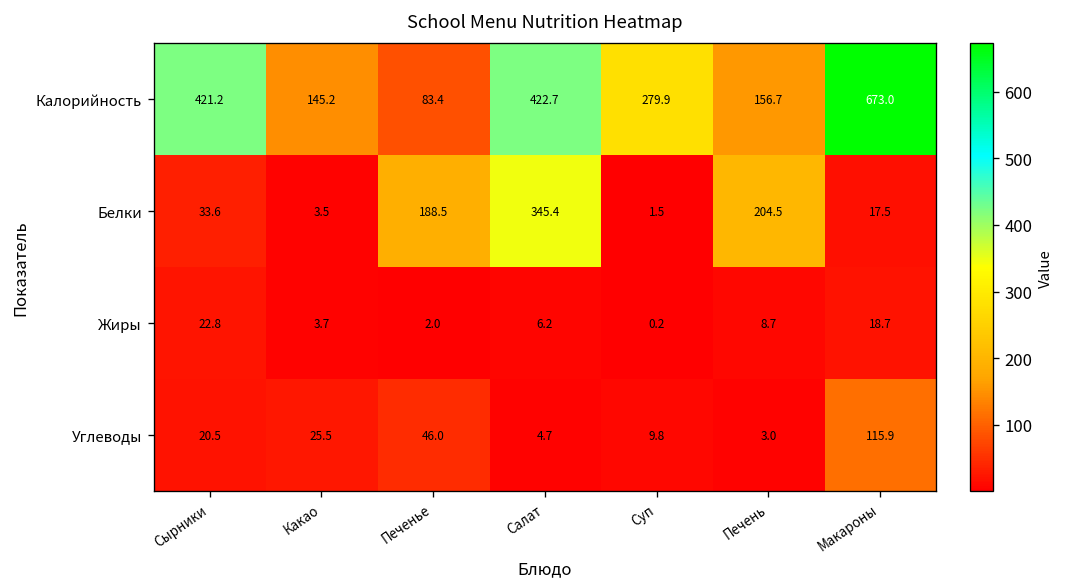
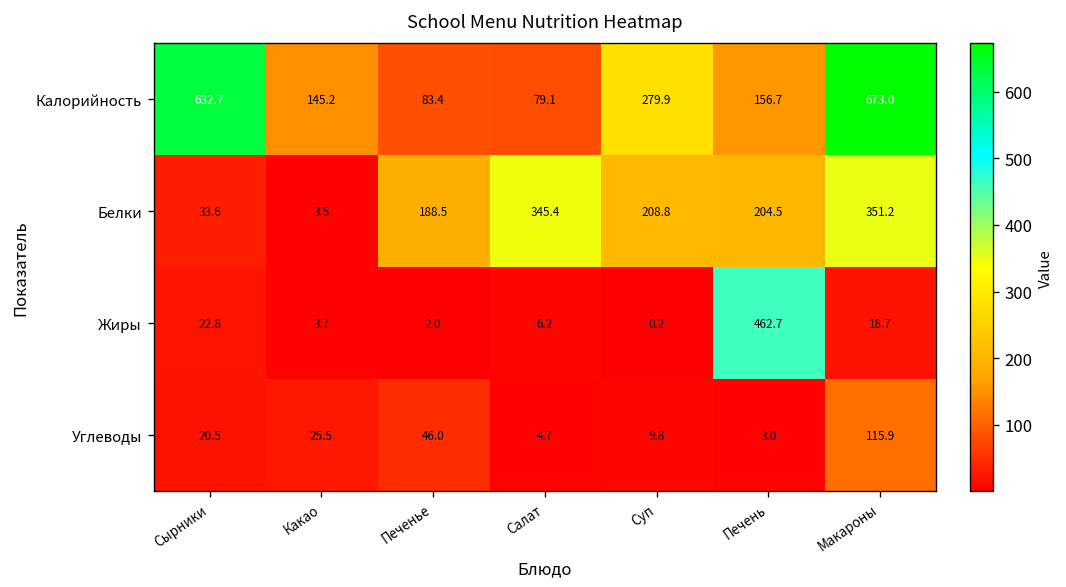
  {
    "Калорийность": {
-     "Сырники": 421.2,
+     "Сырники": 632.7,
      "Какао": 145.2,
      "Печенье": 83.4,
-     "Салат": 422.7,
+     "Салат": 79.1,
      "Суп": 279.9,
      "Печень": 156.7,
      "Макароны": 673.0
    },
    "Белки": {
      "Сырники": 33.6,
      "Какао": 3.5,
      "Печенье": 188.5,
      "Салат": 345.4,
-     "Суп": 1.5,
+     "Суп": 208.8,
      "Печень": 204.5,
-     "Макароны": 17.5
+     "Макароны": 351.2
    },
    "Жиры": {
      "Сырники": 22.8,
      "Какао": 3.7,
      "Печенье": 2.0,
      "Салат": 6.2,
      "Суп": 0.2,
-     "Печень": 8.7,
+     "Печень": 462.7,
      "Макароны": 18.7
    },
    "Углеводы": {
      "Сырники": 20.5,
      "Какао": 25.5,
      "Печенье": 46.0,
      "Салат": 4.7,
      "Суп": 9.8,
      "Печень": 3.0,
      "Макароны": 115.9
    }
  }
